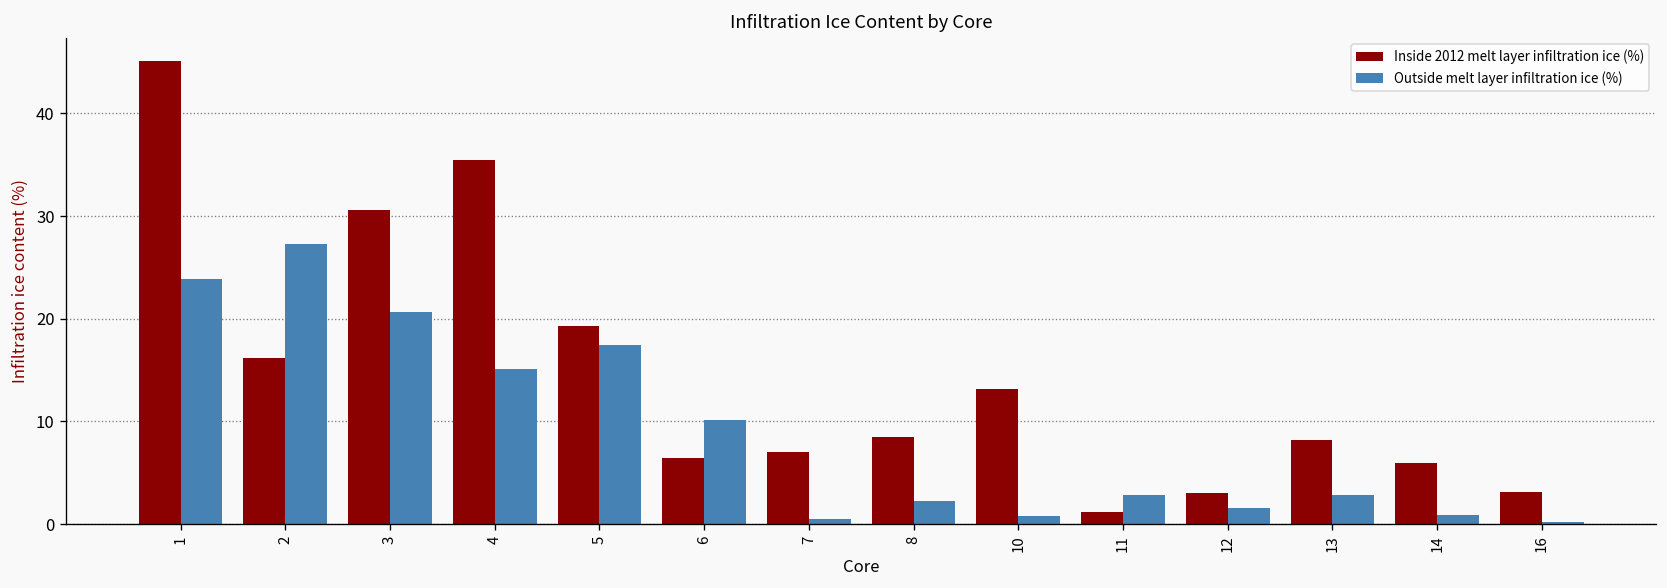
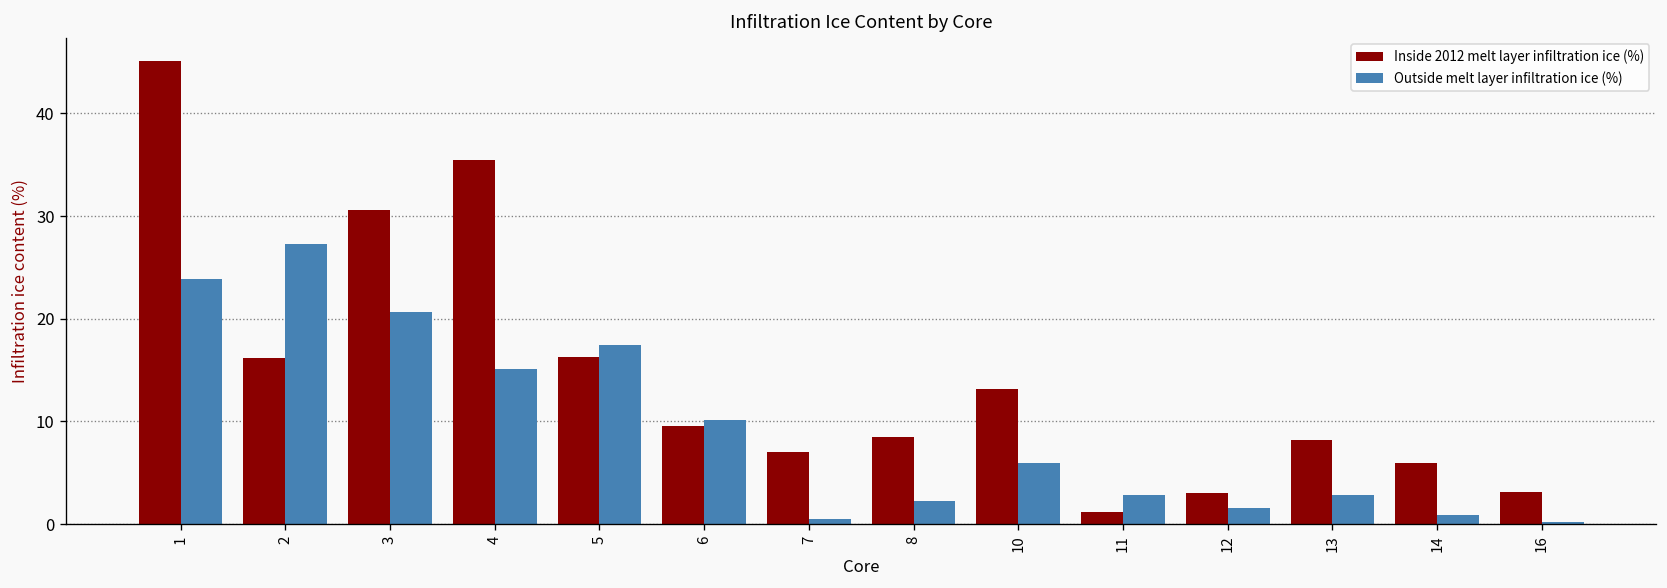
  {
    "Inside 2012 melt layer infiltration ice (%)": {
      "1": 45,
      "2": 16,
      "3": 31,
      "4": 36,
-     "5": 19,
-     "6": 6,
+     "5": 16,
+     "6": 10,
      "7": 7,
      "8": 9,
      "10": 13,
      "11": 1,
      "12": 3,
      "13": 8,
      "14": 6,
      "16": 3
    },
    "Outside melt layer infiltration ice (%)": {
      "1": 24,
      "2": 27,
      "3": 21,
      "4": 15,
      "5": 17,
      "6": 10,
      "7": 1,
      "8": 2,
-     "10": 1,
+     "10": 6,
      "11": 3,
      "12": 2,
      "13": 3,
      "14": 1
    }
  }
